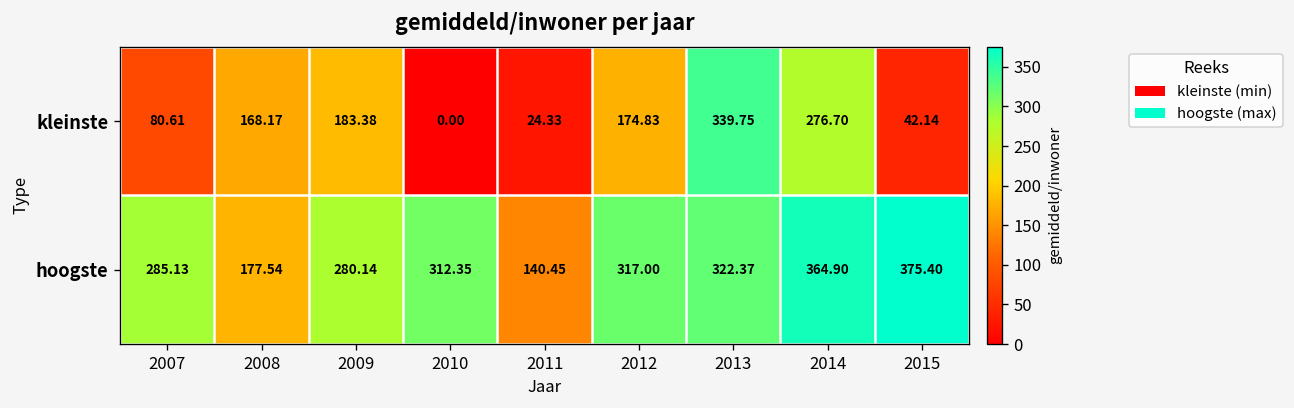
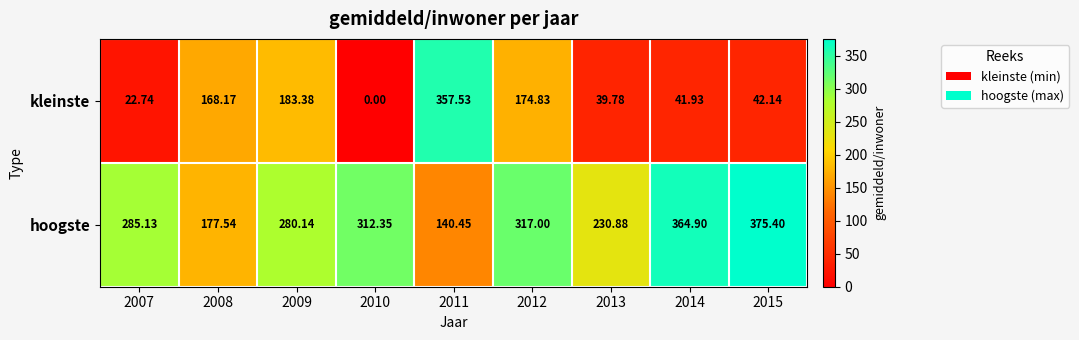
  {
    "kleinste": {
-     "2007": 80.61,
+     "2007": 22.74,
      "2008": 168.17,
      "2009": 183.38,
      "2010": 0.00,
-     "2011": 24.33,
+     "2011": 357.53,
      "2012": 174.83,
-     "2013": 339.75,
-     "2014": 276.70,
+     "2013": 39.78,
+     "2014": 41.93,
      "2015": 42.14
    },
    "hoogste": {
      "2007": 285.13,
      "2008": 177.54,
      "2009": 280.14,
      "2010": 312.35,
      "2011": 140.45,
      "2012": 317.00,
-     "2013": 322.37,
+     "2013": 230.88,
      "2014": 364.90,
      "2015": 375.40
    }
  }
